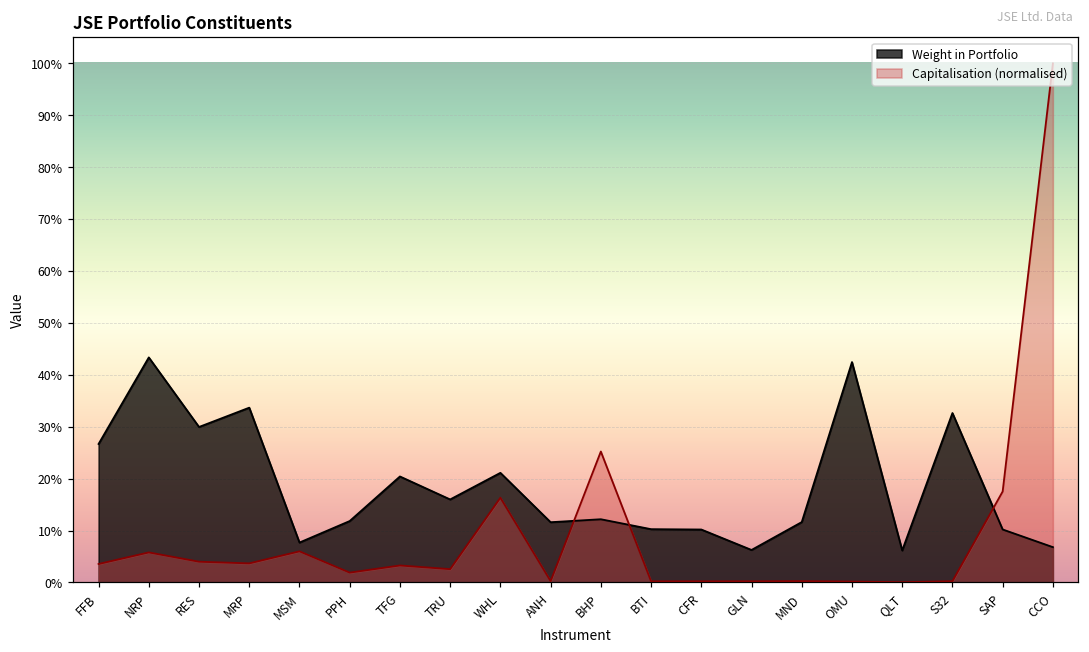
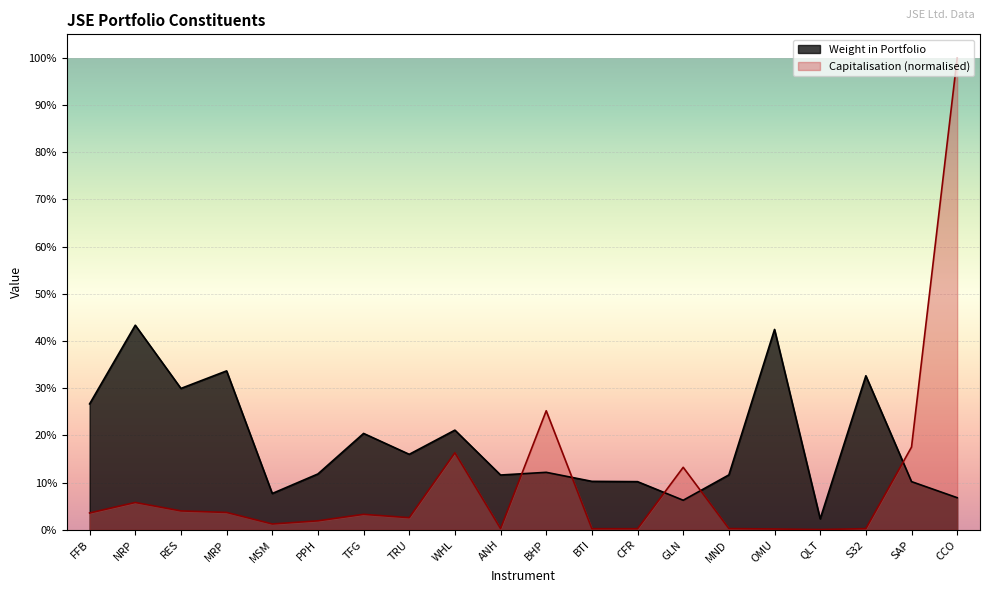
  {
    "Weight in Portfolio": {
      "FFB": "27%",
      "NRP": "43%",
      "RES": "30%",
      "MRP": "34%",
      "MSM": "8%",
      "PPH": "12%",
      "TFG": "20%",
      "TRU": "16%",
      "WHL": "21%",
      "ANH": "12%",
      "BHP": "12%",
      "BTI": "10%",
      "CFR": "10%",
      "GLN": "6%",
      "MND": "12%",
      "OMU": "42%",
-     "QLT": "6%",
+     "QLT": "2%",
      "S32": "33%",
      "SAP": "10%",
      "CCO": "7%"
    },
    "Capitalisation (normalised)": {
      "FFB": "4%",
      "NRP": "6%",
      "RES": "4%",
      "MRP": "4%",
-     "MSM": "6%",
+     "MSM": "1%",
      "PPH": "2%",
      "TFG": "3%",
      "TRU": "3%",
      "WHL": "16%",
      "ANH": "0%",
      "BHP": "25%",
      "BTI": "0%",
      "CFR": "0%",
-     "GLN": "0%",
+     "GLN": "13%",
      "MND": "0%",
      "OMU": "0%",
      "QLT": "0%",
      "S32": "0%",
      "SAP": "18%"
    }
  }
